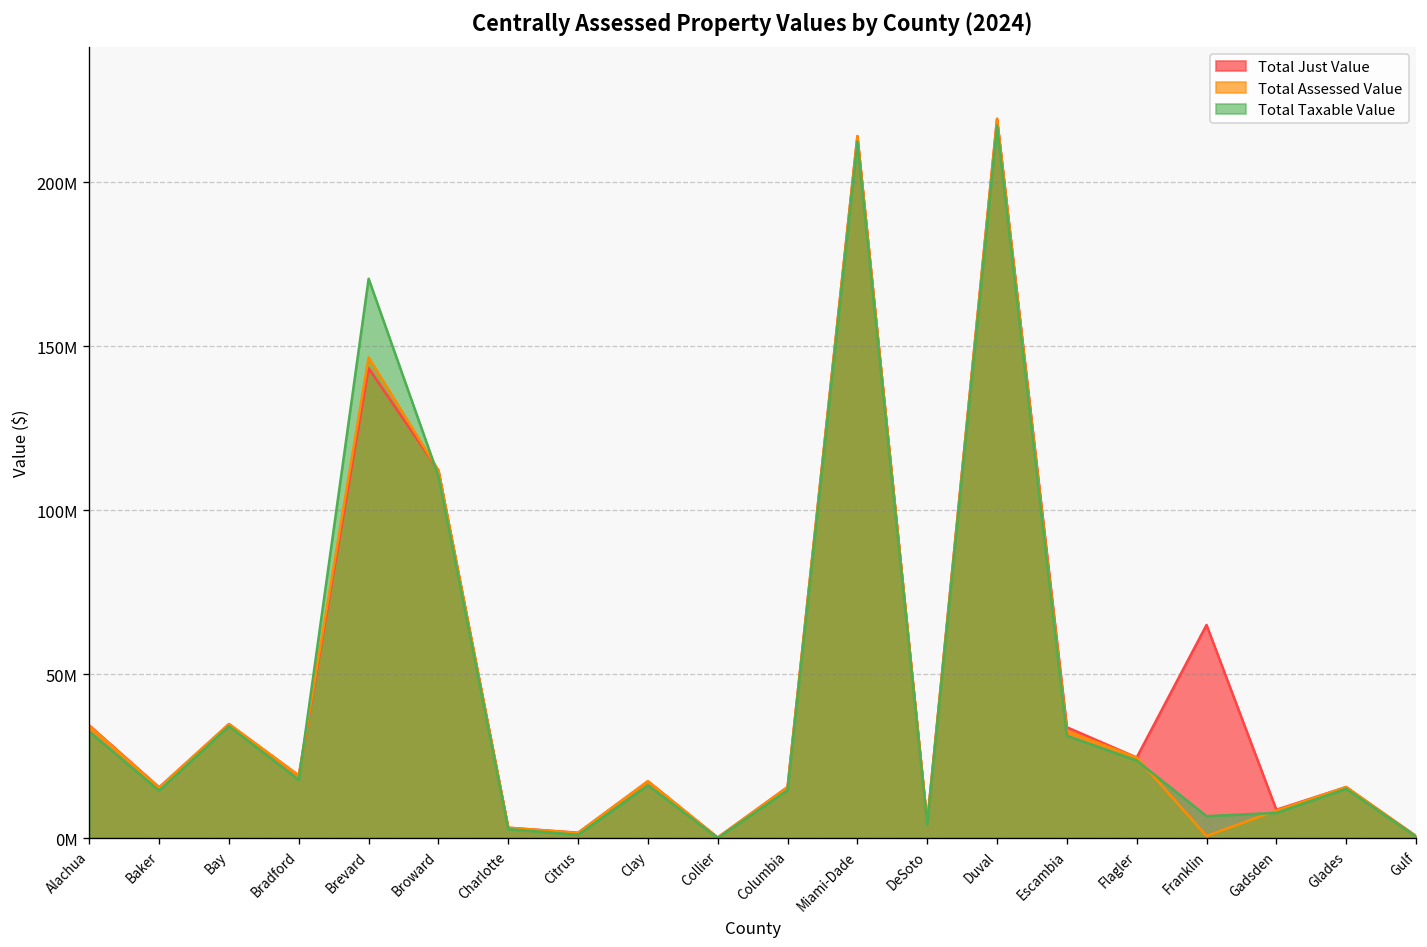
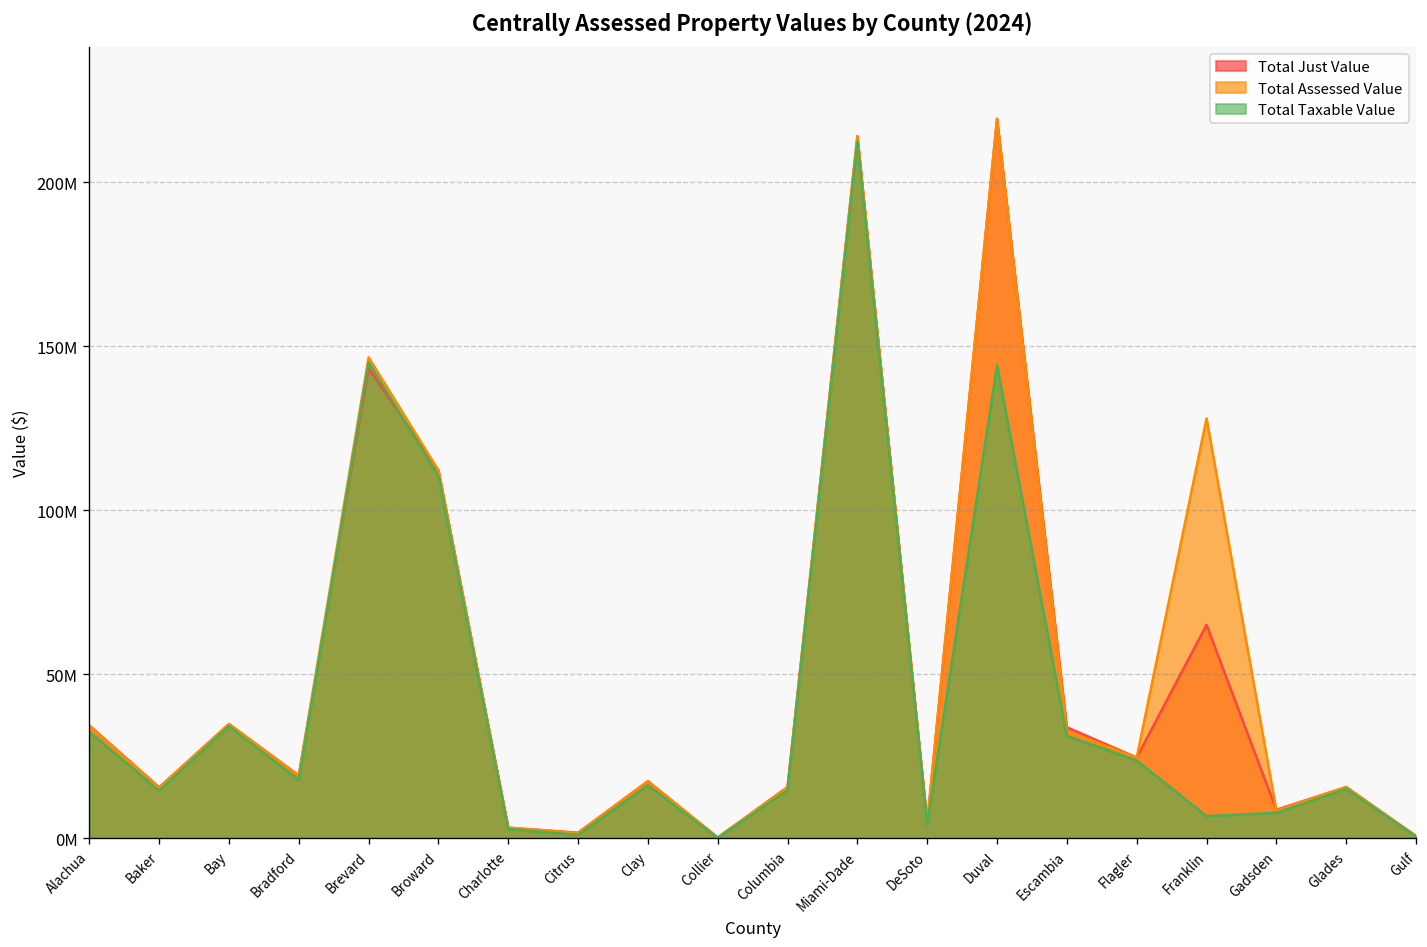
  {
    "Total Just Value": {
      "Brevard": 143000000,
      "Escambia": 34000000,
      "Franklin": 65000000
    },
    "Total Assessed Value": {
      "Brevard": 147000000,
      "Escambia": 33000000,
-     "Franklin": 1000000
+     "Franklin": 128000000
    },
    "Total Taxable Value": {
      "Alachua": 32000000,
      "Bradford": 18000000,
-     "Brevard": 171000000,
+     "Brevard": 145000000,
      "Broward": 110000000,
      "Clay": 16000000,
      "Miami-Dade": 212000000,
-     "Duval": 217000000,
+     "Duval": 144000000,
      "Escambia": 31000000,
      "Franklin": 7000000
    }
  }
